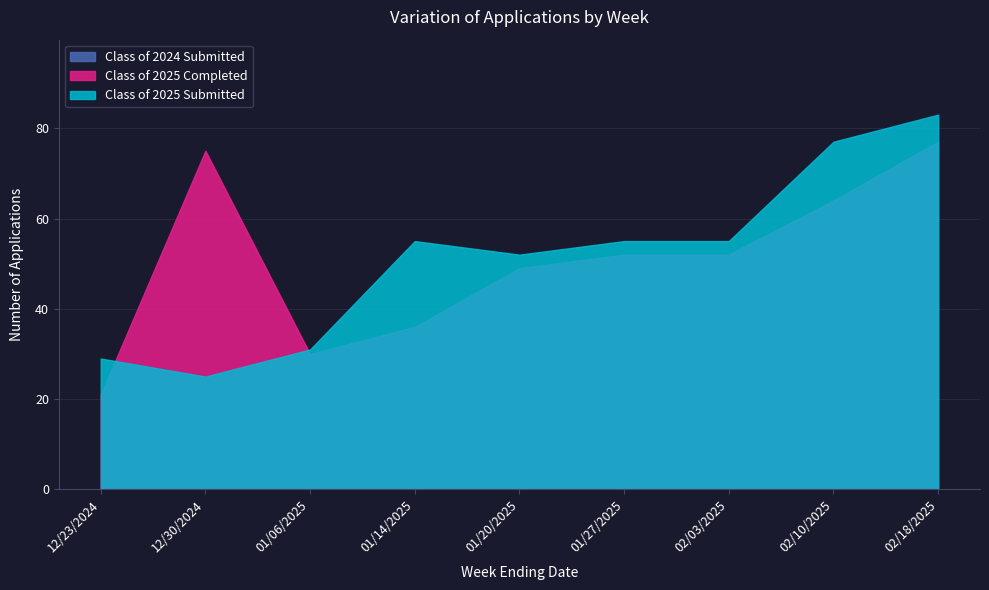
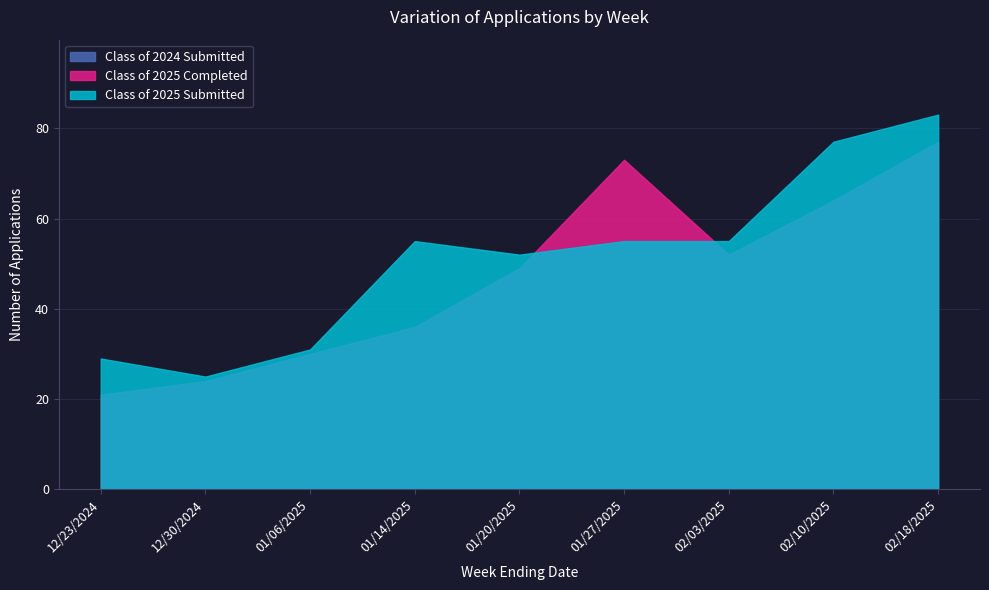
  {
    "Class of 2024 Submitted": {
      "12/23/2024": 0,
      "12/30/2024": 0,
      "01/06/2025": 0,
      "01/14/2025": 0,
      "01/20/2025": 0,
      "01/27/2025": 0,
      "02/03/2025": 0,
      "02/10/2025": 0,
      "02/18/2025": 0
    },
    "Class of 2025 Completed": {
      "12/23/2024": 21,
-     "12/30/2024": 75,
+     "12/30/2024": 24,
      "01/06/2025": 30,
      "01/14/2025": 36,
      "01/20/2025": 49,
-     "01/27/2025": 52,
+     "01/27/2025": 73,
      "02/03/2025": 52,
      "02/10/2025": 64,
      "02/18/2025": 77
    },
    "Class of 2025 Submitted": {
      "12/23/2024": 29,
      "12/30/2024": 25,
      "01/06/2025": 31,
      "01/14/2025": 55,
      "01/20/2025": 52,
      "01/27/2025": 55,
      "02/03/2025": 55,
      "02/10/2025": 77,
      "02/18/2025": 83
    }
  }
